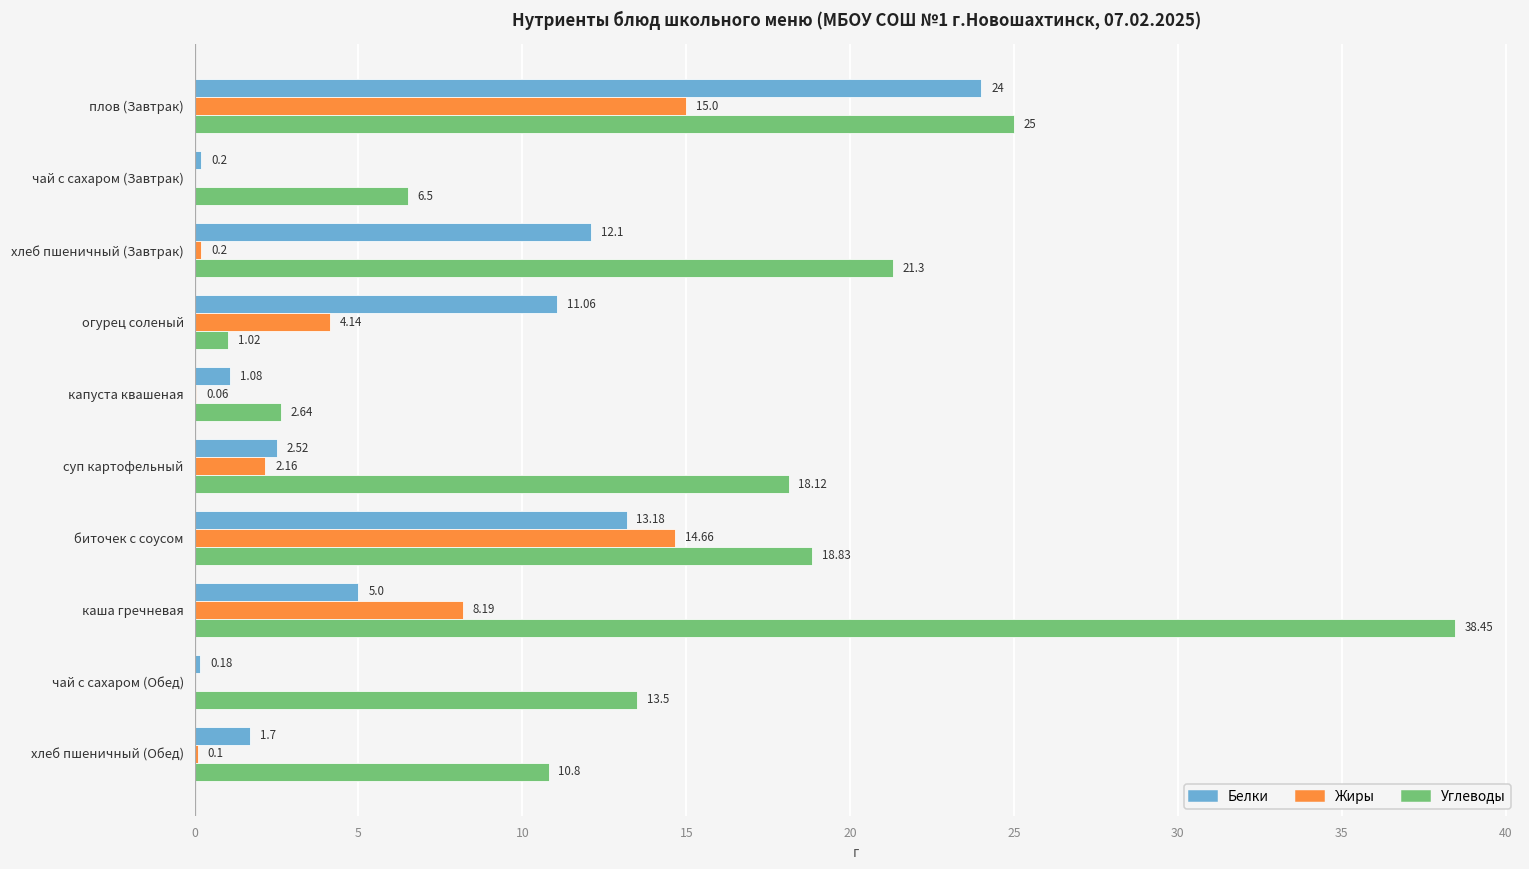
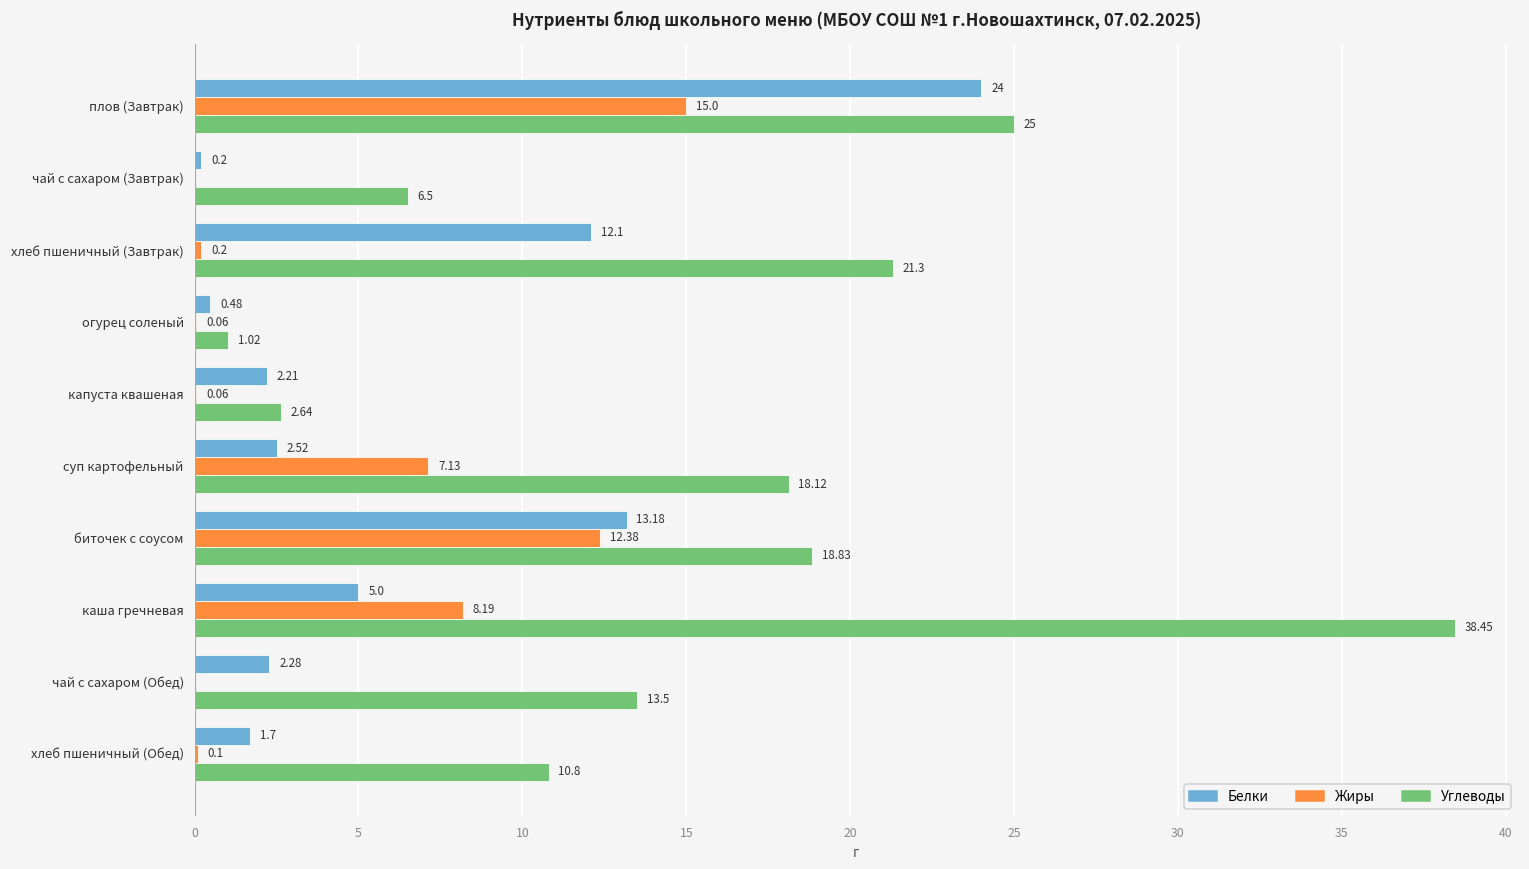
  {
    "Белки": {
      "плов (Завтрак)": 24,
      "чай с сахаром (Завтрак)": 0.2,
      "хлеб пшеничный (Завтрак)": 12.1,
-     "огурец соленый": 11.06,
-     "капуста квашеная": 1.08,
+     "огурец соленый": 0.48,
+     "капуста квашеная": 2.21,
      "суп картофельный": 2.52,
      "биточек с соусом": 13.18,
      "каша гречневая": 5.0,
-     "чай с сахаром (Обед)": 0.18,
+     "чай с сахаром (Обед)": 2.28,
      "хлеб пшеничный (Обед)": 1.7
    },
    "Жиры": {
      "плов (Завтрак)": 15.0,
      "хлеб пшеничный (Завтрак)": 0.2,
-     "огурец соленый": 4.14,
+     "огурец соленый": 0.06,
      "капуста квашеная": 0.06,
-     "суп картофельный": 2.16,
-     "биточек с соусом": 14.66,
+     "суп картофельный": 7.13,
+     "биточек с соусом": 12.38,
      "каша гречневая": 8.19,
      "хлеб пшеничный (Обед)": 0.1
    },
    "Углеводы": {
      "плов (Завтрак)": 25,
      "чай с сахаром (Завтрак)": 6.5,
      "хлеб пшеничный (Завтрак)": 21.3,
      "огурец соленый": 1.02,
      "капуста квашеная": 2.64,
      "суп картофельный": 18.12,
      "биточек с соусом": 18.83,
      "каша гречневая": 38.45,
      "чай с сахаром (Обед)": 13.5,
      "хлеб пшеничный (Обед)": 10.8
    }
  }
